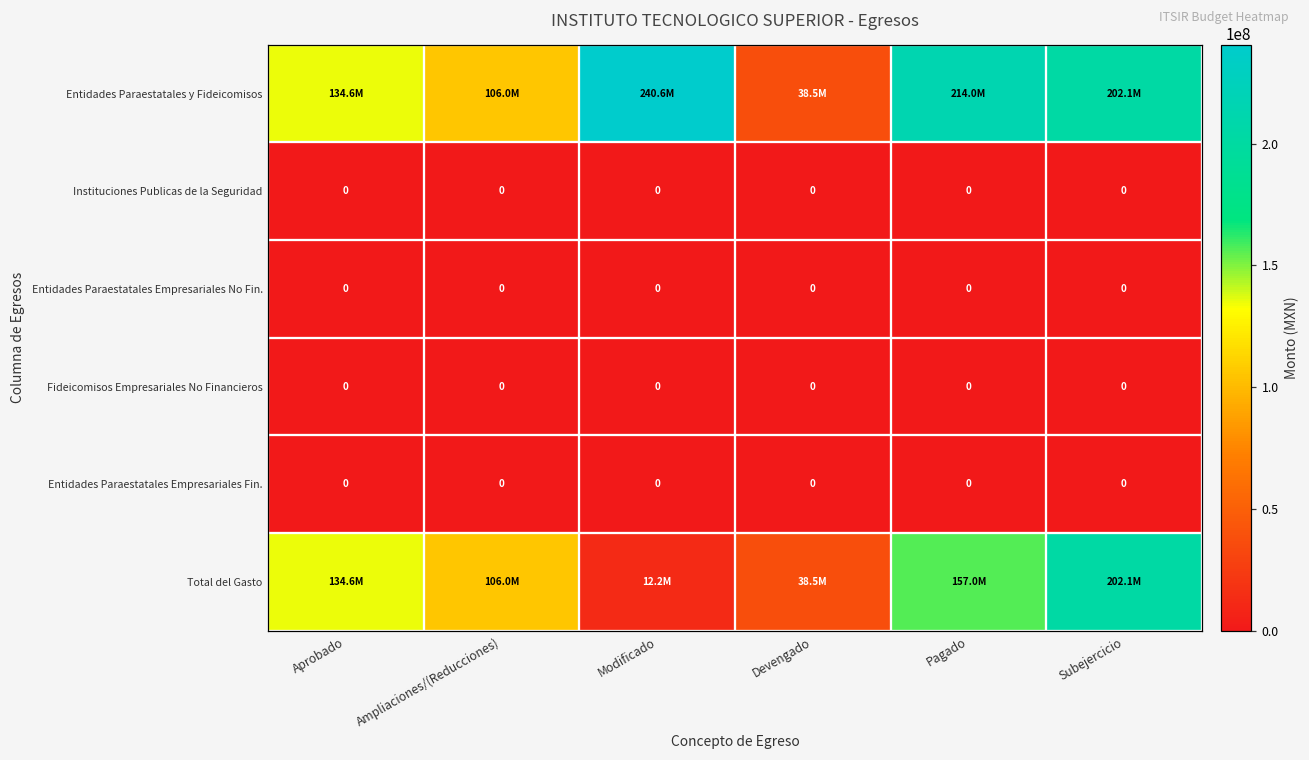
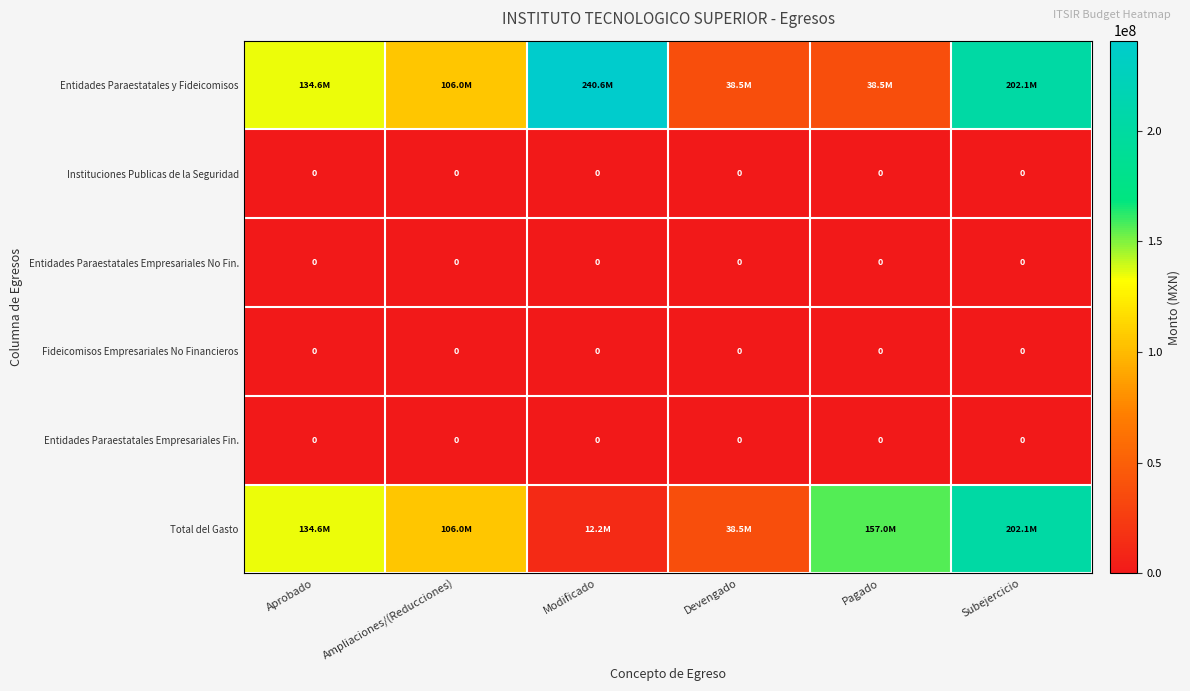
  {
    "Entidades Paraestatales y Fideicomisos": {
      "Aprobado": "134.6M",
      "Ampliaciones/(Reducciones)": "106.0M",
      "Modificado": "240.6M",
      "Devengado": "38.5M",
-     "Pagado": "214.0M",
+     "Pagado": "38.5M",
      "Subejercicio": "202.1M"
    },
    "Instituciones Publicas de la Seguridad": {
      "Aprobado": "0",
      "Ampliaciones/(Reducciones)": "0",
      "Modificado": "0",
      "Devengado": "0",
      "Pagado": "0",
      "Subejercicio": "0"
    },
    "Entidades Paraestatales Empresariales No Fin.": {
      "Aprobado": "0",
      "Ampliaciones/(Reducciones)": "0",
      "Modificado": "0",
      "Devengado": "0",
      "Pagado": "0",
      "Subejercicio": "0"
    },
    "Fideicomisos Empresariales No Financieros": {
      "Aprobado": "0",
      "Ampliaciones/(Reducciones)": "0",
      "Modificado": "0",
      "Devengado": "0",
      "Pagado": "0",
      "Subejercicio": "0"
    },
    "Entidades Paraestatales Empresariales Fin.": {
      "Aprobado": "0",
      "Ampliaciones/(Reducciones)": "0",
      "Modificado": "0",
      "Devengado": "0",
      "Pagado": "0",
      "Subejercicio": "0"
    },
    "Total del Gasto": {
      "Aprobado": "134.6M",
      "Ampliaciones/(Reducciones)": "106.0M",
      "Modificado": "12.2M",
      "Devengado": "38.5M",
      "Pagado": "157.0M",
      "Subejercicio": "202.1M"
    }
  }
